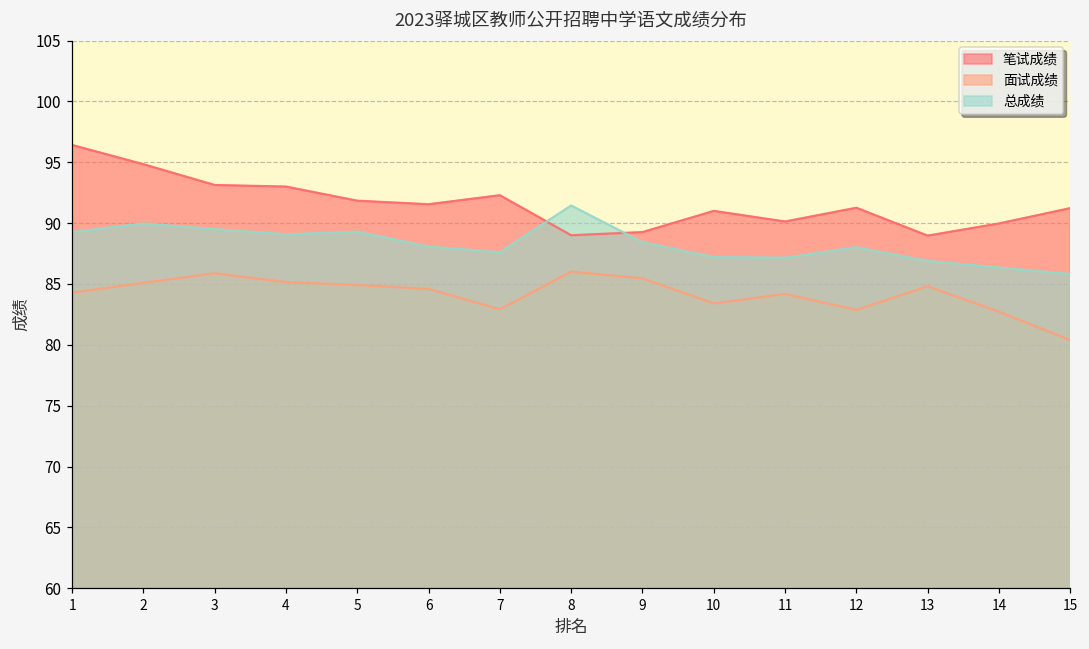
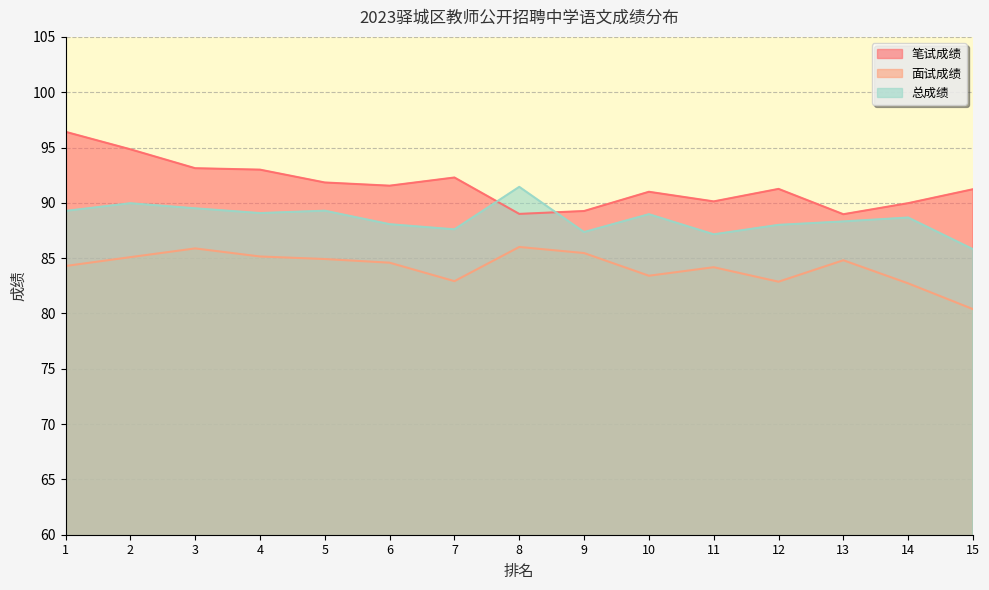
  {
    "总成绩": {
      "1": 89.3,
      "2": 90.0,
      "3": 89.5,
      "4": 89.1,
      "5": 89.3,
      "6": 88.1,
      "7": 87.6,
      "8": 91.4,
-     "9": 88.4,
-     "10": 87.2,
+     "9": 87.4,
+     "10": 89.0,
      "11": 87.2,
      "12": 88.0,
-     "13": 86.9,
-     "14": 86.3,
+     "13": 88.3,
+     "14": 88.7,
      "15": 85.8
    }
  }
